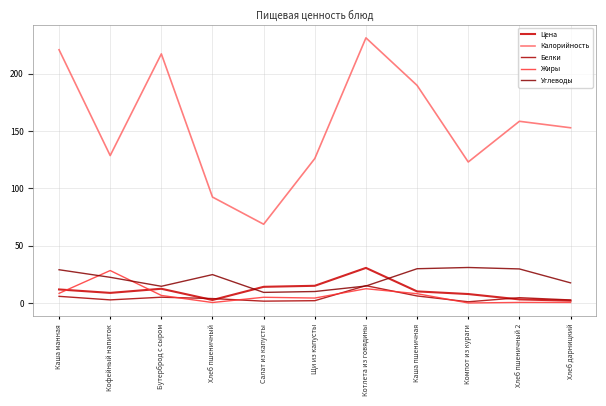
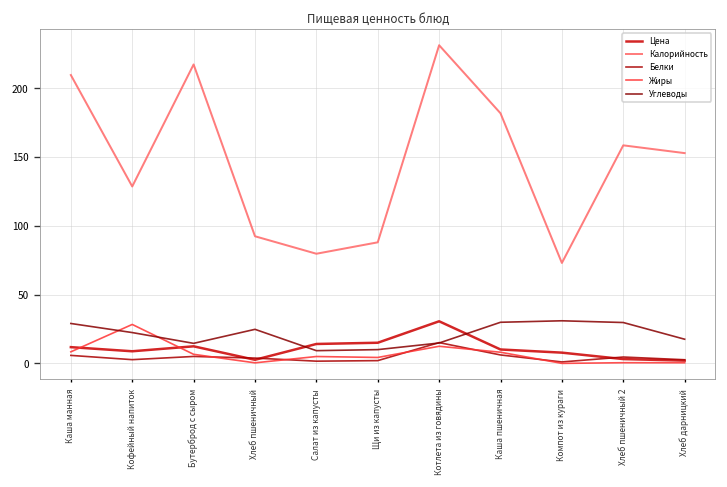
  {
    "Калорийность": {
-     "Каша манная": 221,
+     "Каша манная": 210,
      "Кофейный напиток": 129,
      "Бутерброд с сыром": 217,
      "Хлеб пшеничный": 92,
-     "Салат из капусты": 69,
-     "Щи из капусты": 126,
+     "Салат из капусты": 80,
+     "Щи из капусты": 88,
      "Котлета из говядины": 231,
-     "Каша пшеничная": 190,
-     "Компот из кураги": 123,
+     "Каша пшеничная": 182,
+     "Компот из кураги": 73,
      "Хлеб пшеничный 2": 159,
      "Хлеб дарницкий": 153
    },
    "Жиры": {
      "Каша манная": 8,
      "Кофейный напиток": 28,
      "Салат из капусты": 5,
      "Щи из капусты": 4,
      "Котлета из говядины": 12,
      "Хлеб пшеничный 2": 0
    }
  }
